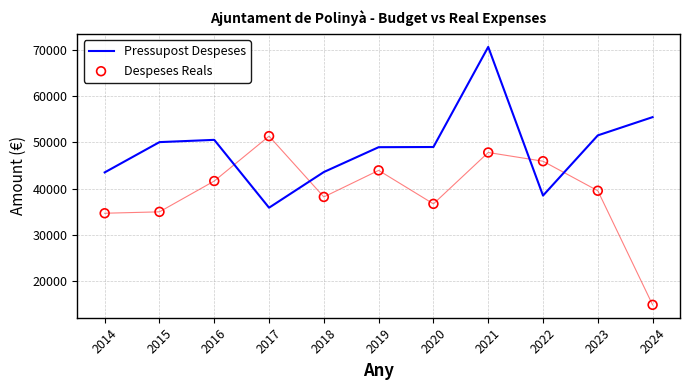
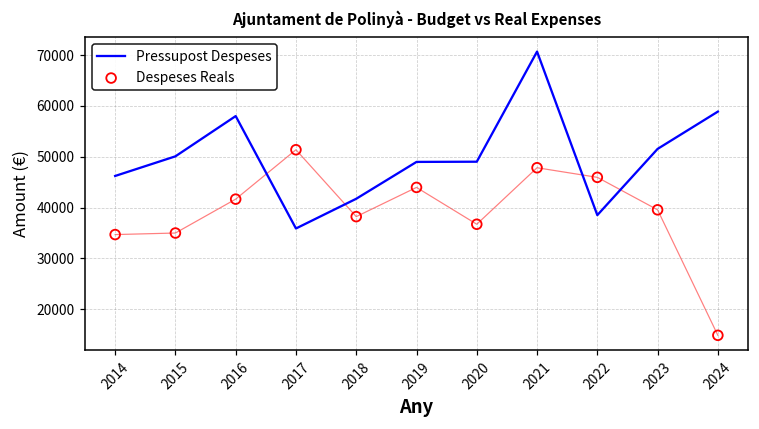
  {
    "Pressupost Despeses": {
-     "2014": 44000,
+     "2014": 46000,
      "2015": 50000,
-     "2016": 51000,
+     "2016": 58000,
      "2017": 36000,
-     "2018": 44000,
+     "2018": 42000,
      "2019": 49000,
      "2020": 49000,
      "2021": 71000,
      "2022": 38000,
      "2023": 52000,
-     "2024": 55000
+     "2024": 59000
    }
  }
